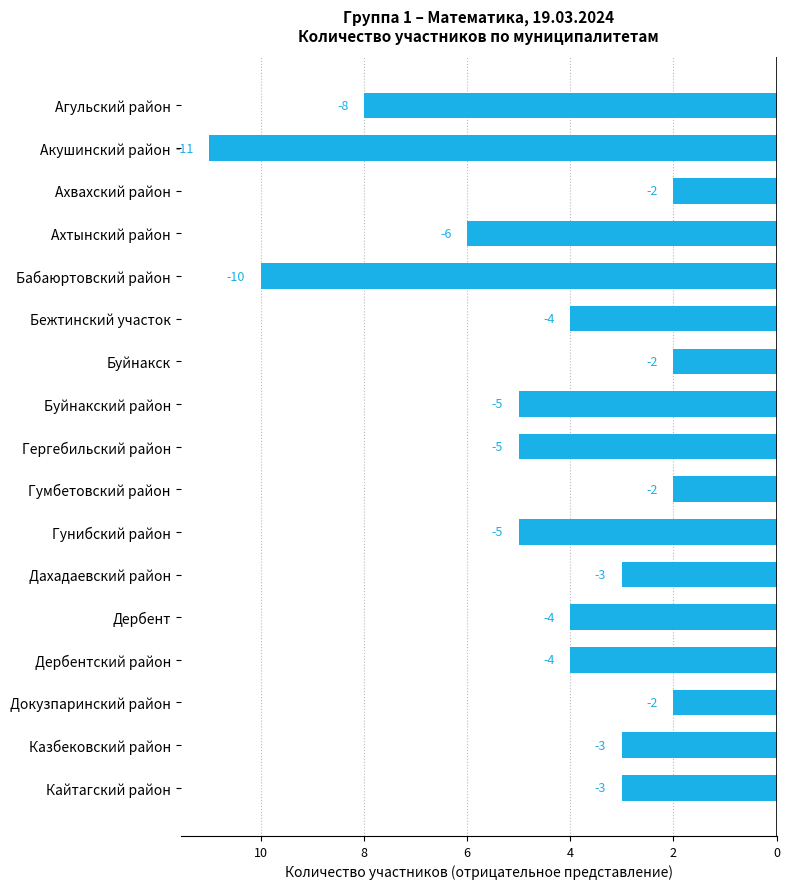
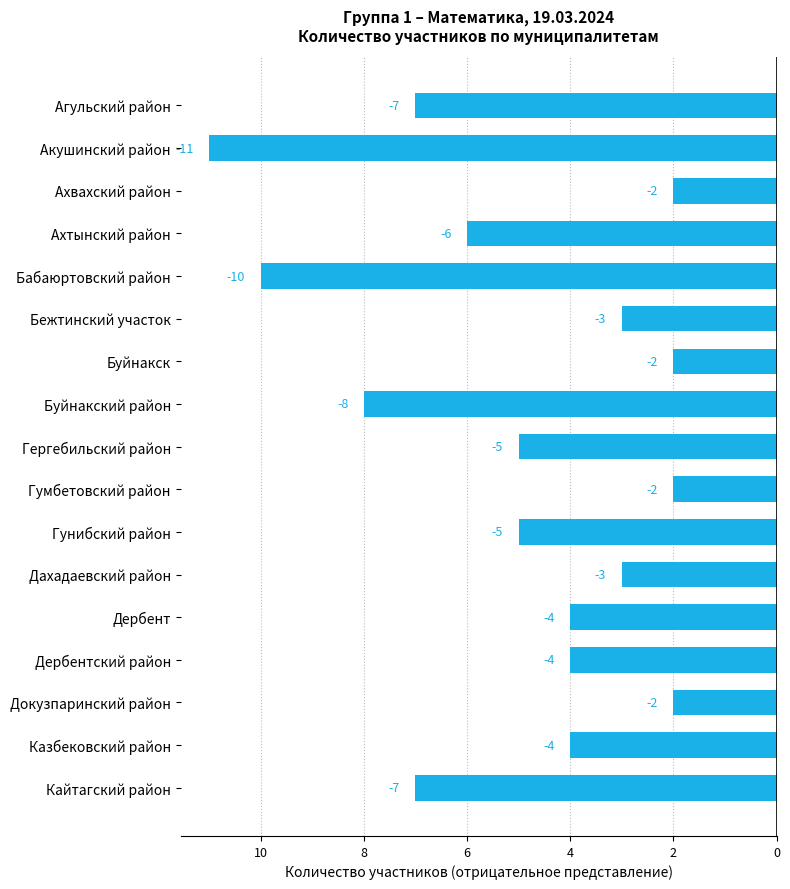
  {
-   "Агульский район": -8,
+   "Агульский район": -7,
    "Акушинский район": -11,
    "Ахвахский район": -2,
    "Ахтынский район": -6,
    "Бабаюртовский район": -10,
-   "Бежтинский участок": -4,
+   "Бежтинский участок": -3,
    "Буйнакск": -2,
-   "Буйнакский район": -5,
+   "Буйнакский район": -8,
    "Гергебильский район": -5,
    "Гумбетовский район": -2,
    "Гунибский район": -5,
    "Дахадаевский район": -3,
    "Дербент": -4,
    "Дербентский район": -4,
    "Докузпаринский район": -2,
-   "Казбековский район": -3,
-   "Кайтагский район": -3
+   "Казбековский район": -4,
+   "Кайтагский район": -7
  }
